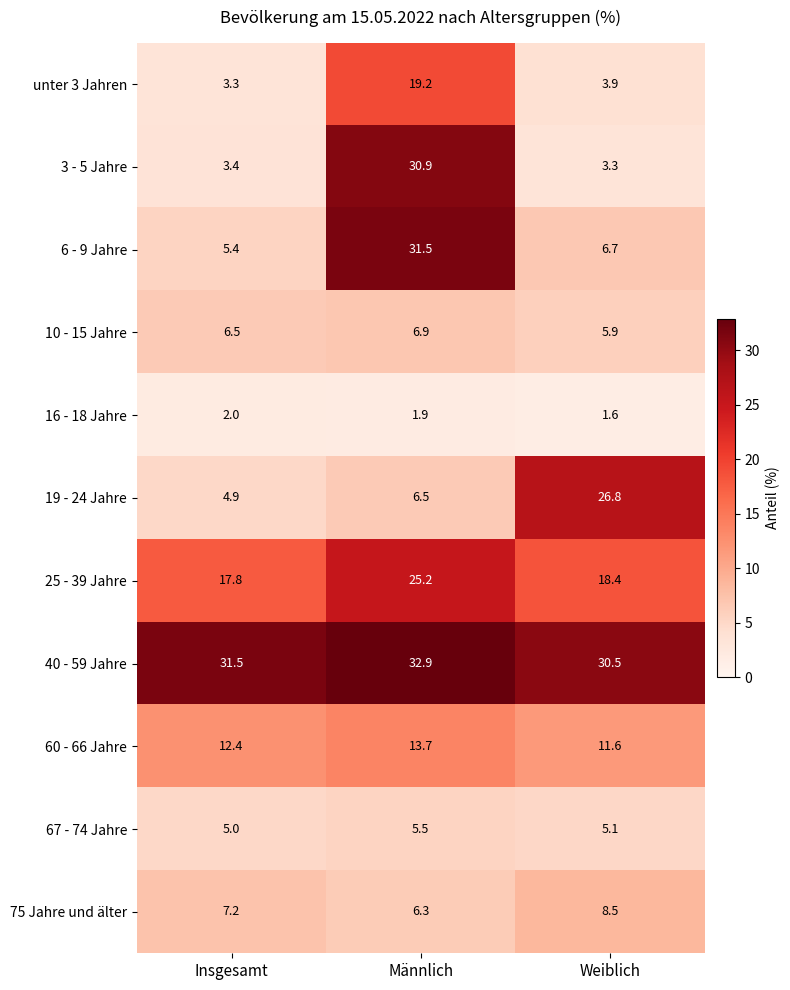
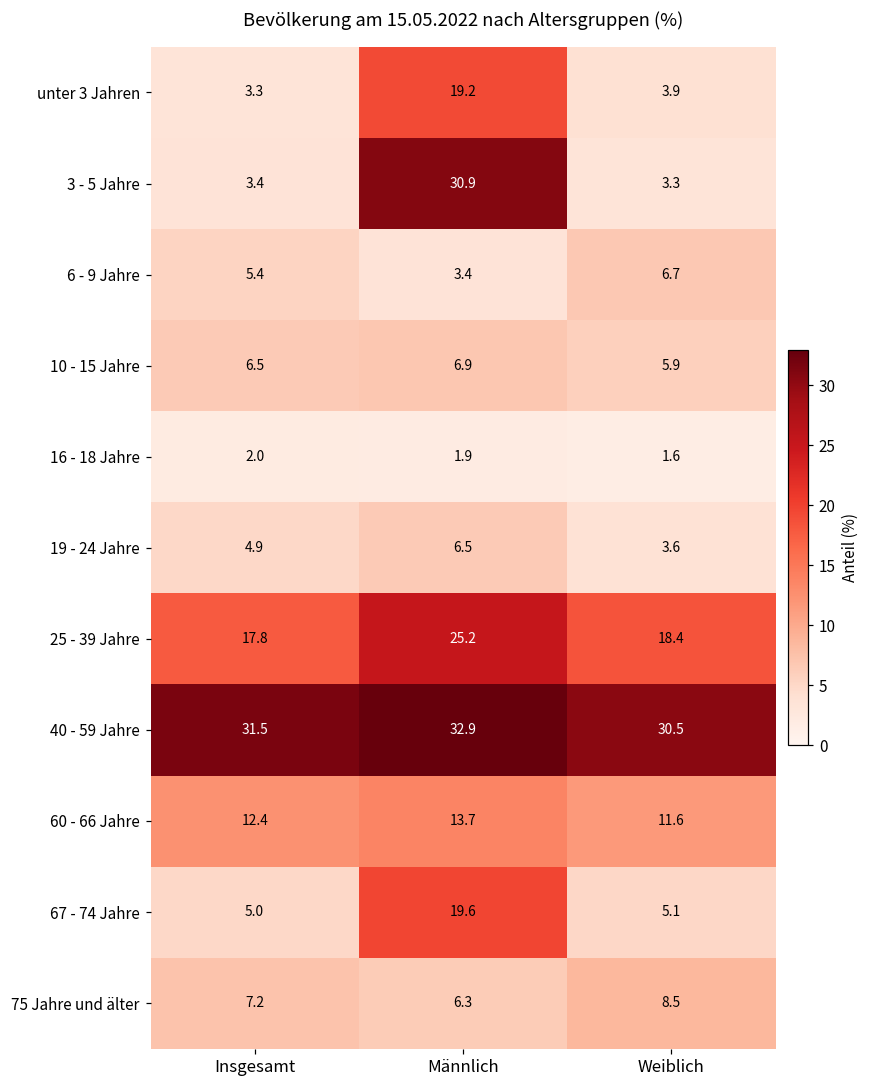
  {
    "unter 3 Jahren": {
      "Insgesamt": 3.3,
      "Männlich": 19.2,
      "Weiblich": 3.9
    },
    "3 - 5 Jahre": {
      "Insgesamt": 3.4,
      "Männlich": 30.9,
      "Weiblich": 3.3
    },
    "6 - 9 Jahre": {
      "Insgesamt": 5.4,
-     "Männlich": 31.5,
+     "Männlich": 3.4,
      "Weiblich": 6.7
    },
    "10 - 15 Jahre": {
      "Insgesamt": 6.5,
      "Männlich": 6.9,
      "Weiblich": 5.9
    },
    "16 - 18 Jahre": {
      "Insgesamt": 2.0,
      "Männlich": 1.9,
      "Weiblich": 1.6
    },
    "19 - 24 Jahre": {
      "Insgesamt": 4.9,
      "Männlich": 6.5,
-     "Weiblich": 26.8
+     "Weiblich": 3.6
    },
    "25 - 39 Jahre": {
      "Insgesamt": 17.8,
      "Männlich": 25.2,
      "Weiblich": 18.4
    },
    "40 - 59 Jahre": {
      "Insgesamt": 31.5,
      "Männlich": 32.9,
      "Weiblich": 30.5
    },
    "60 - 66 Jahre": {
      "Insgesamt": 12.4,
      "Männlich": 13.7,
      "Weiblich": 11.6
    },
    "67 - 74 Jahre": {
      "Insgesamt": 5.0,
-     "Männlich": 5.5,
+     "Männlich": 19.6,
      "Weiblich": 5.1
    },
    "75 Jahre und älter": {
      "Insgesamt": 7.2,
      "Männlich": 6.3,
      "Weiblich": 8.5
    }
  }
